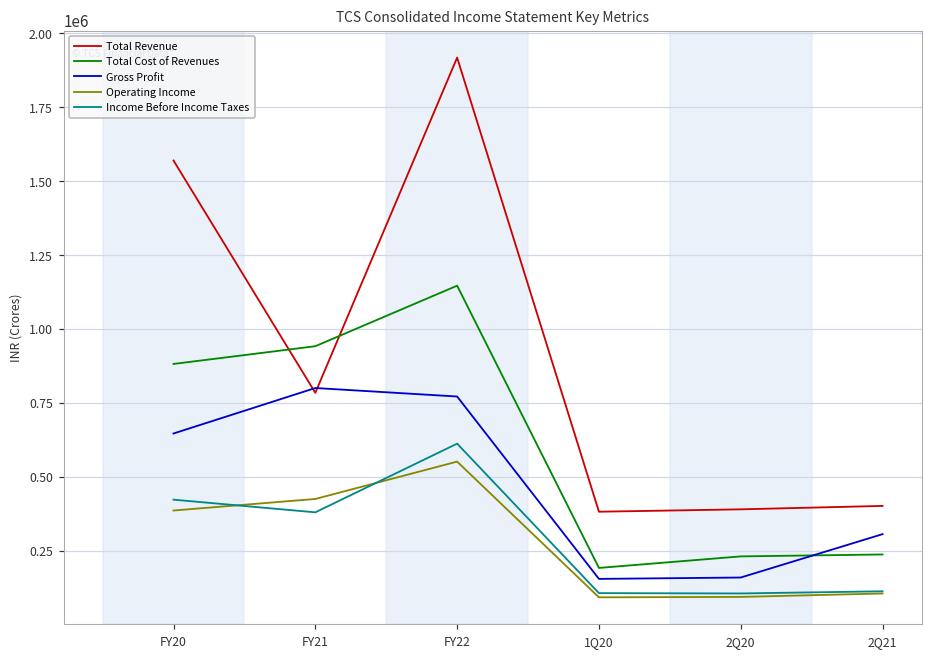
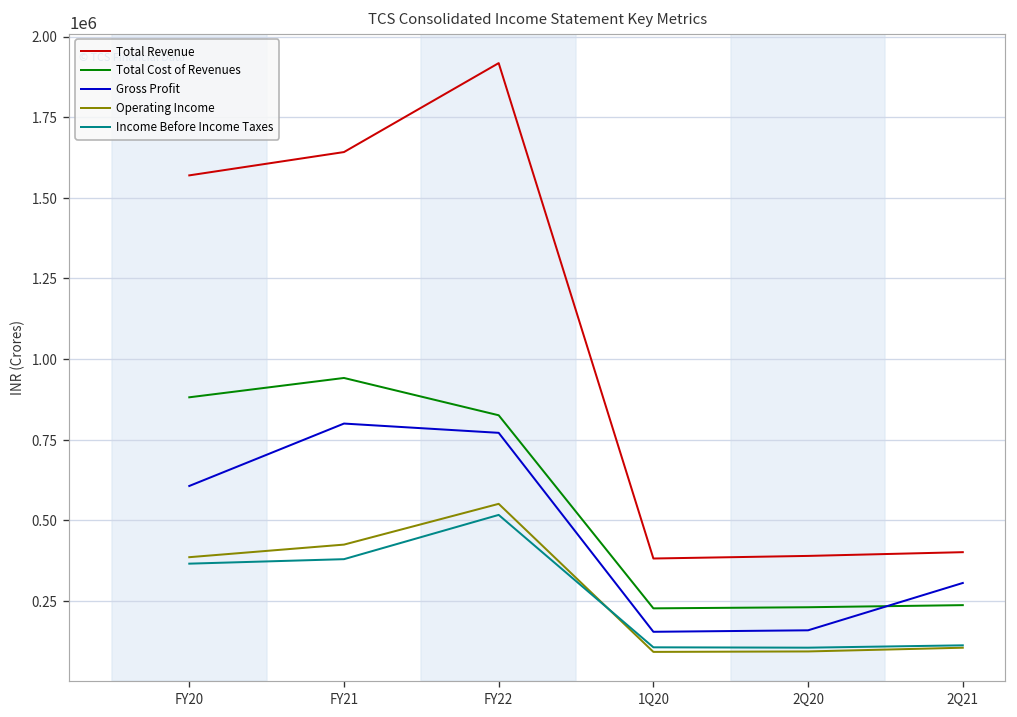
  {
    "Total Revenue": {
      "FY20": 1570000,
-     "FY21": 780000,
+     "FY21": 1640000,
      "FY22": 1920000,
      "1Q20": 380000,
      "2Q20": 390000,
      "2Q21": 400000
    },
    "Total Cost of Revenues": {
      "FY20": 880000,
      "FY21": 940000,
-     "FY22": 1150000,
-     "1Q20": 190000,
+     "FY22": 830000,
+     "1Q20": 230000,
      "2Q20": 230000,
      "2Q21": 240000
    },
    "Gross Profit": {
-     "FY20": 650000,
+     "FY20": 610000,
      "FY21": 800000,
      "FY22": 770000,
      "1Q20": 150000,
      "2Q20": 160000,
      "2Q21": 310000
    },
    "Operating Income": {
      "FY20": 390000,
      "FY21": 420000,
      "FY22": 550000,
      "1Q20": 90000,
      "2Q20": 90000
    },
    "Income Before Income Taxes": {
-     "FY20": 420000,
+     "FY20": 370000,
      "FY21": 380000,
-     "FY22": 610000,
+     "FY22": 520000,
      "1Q20": 110000,
      "2Q20": 110000
    }
  }
